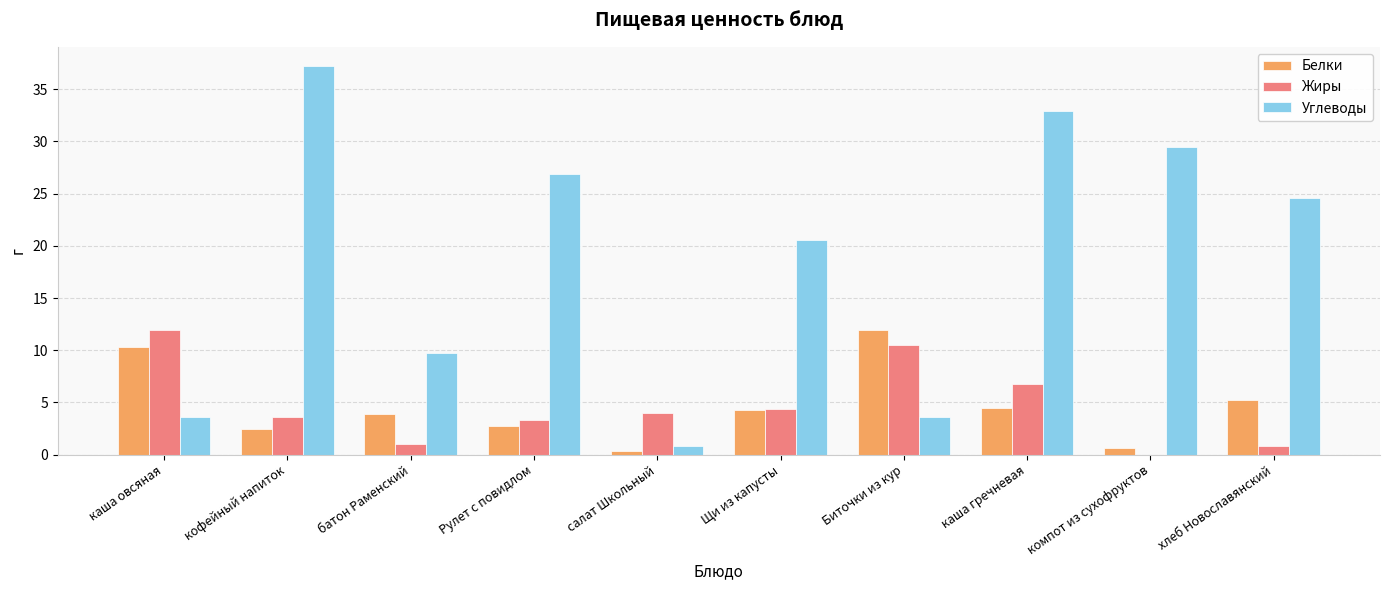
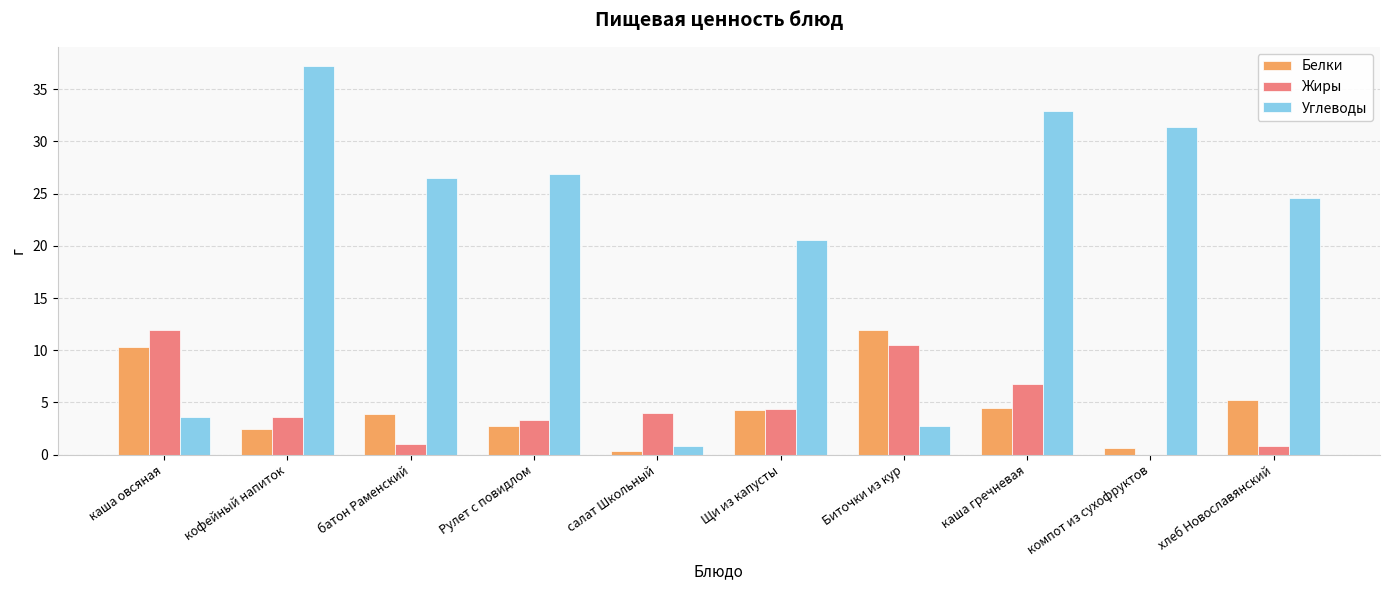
  {
    "Углеводы": {
      "каша овсяная": 3.7,
      "кофейный напиток": 37.2,
-     "батон Раменский": 9.7,
+     "батон Раменский": 26.5,
      "Рулет с повидлом": 26.9,
      "салат Школьный": 0.8,
      "Щи из капусты": 20.6,
-     "Биточки из кур": 3.6,
+     "Биточки из кур": 2.8,
      "каша гречневая": 33.0,
-     "компот из сухофруктов": 29.5,
+     "компот из сухофруктов": 31.4,
      "хлеб Новославянский": 24.6
    }
  }
